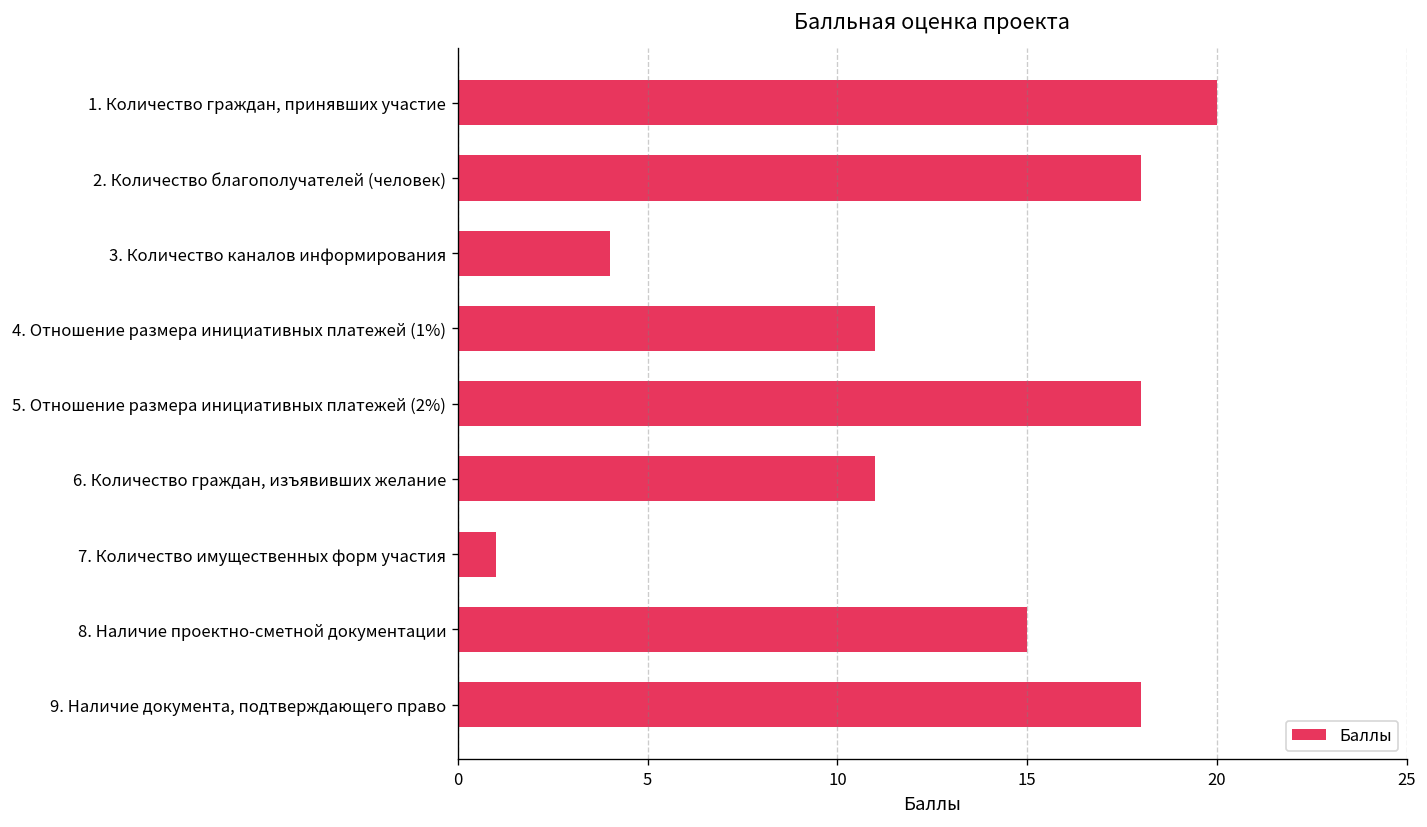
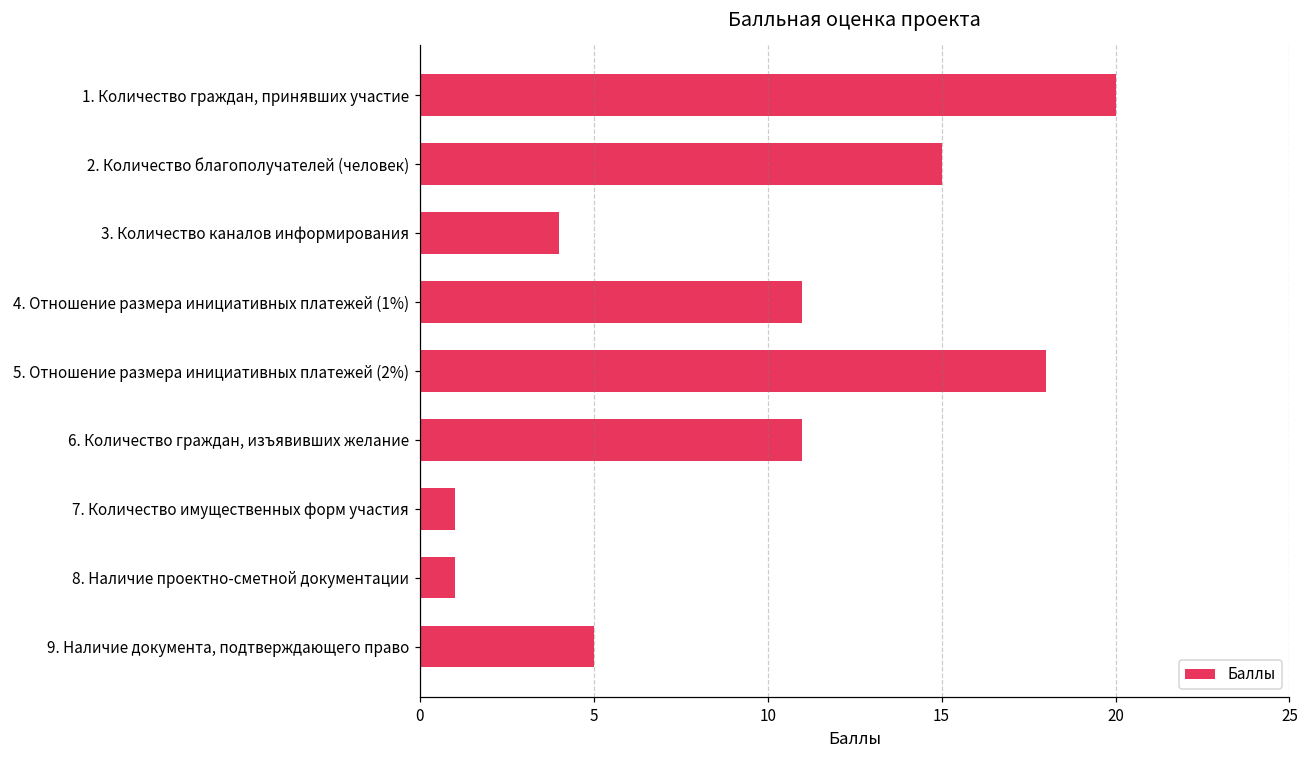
  {
    "1. Количество граждан, принявших участие": 20,
-   "2. Количество благополучателей (человек)": 18,
+   "2. Количество благополучателей (человек)": 15,
    "3. Количество каналов информирования": 4,
    "4. Отношение размера инициативных платежей (1%)": 11,
    "5. Отношение размера инициативных платежей (2%)": 18,
    "6. Количество граждан, изъявивших желание": 11,
    "7. Количество имущественных форм участия": 1,
-   "8. Наличие проектно-сметной документации": 15,
-   "9. Наличие документа, подтверждающего право": 18
+   "8. Наличие проектно-сметной документации": 1,
+   "9. Наличие документа, подтверждающего право": 5
  }
